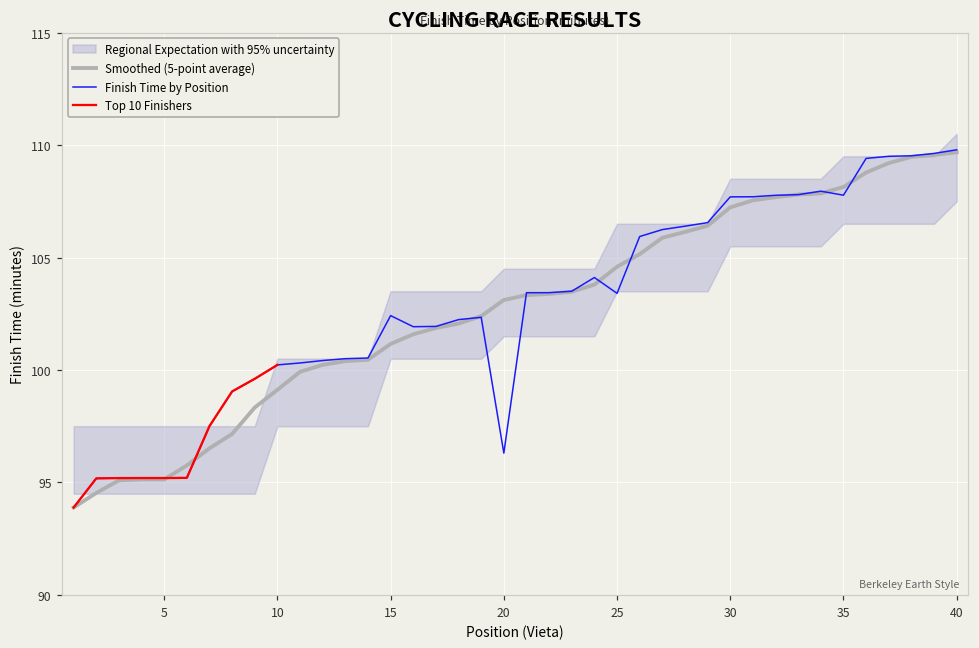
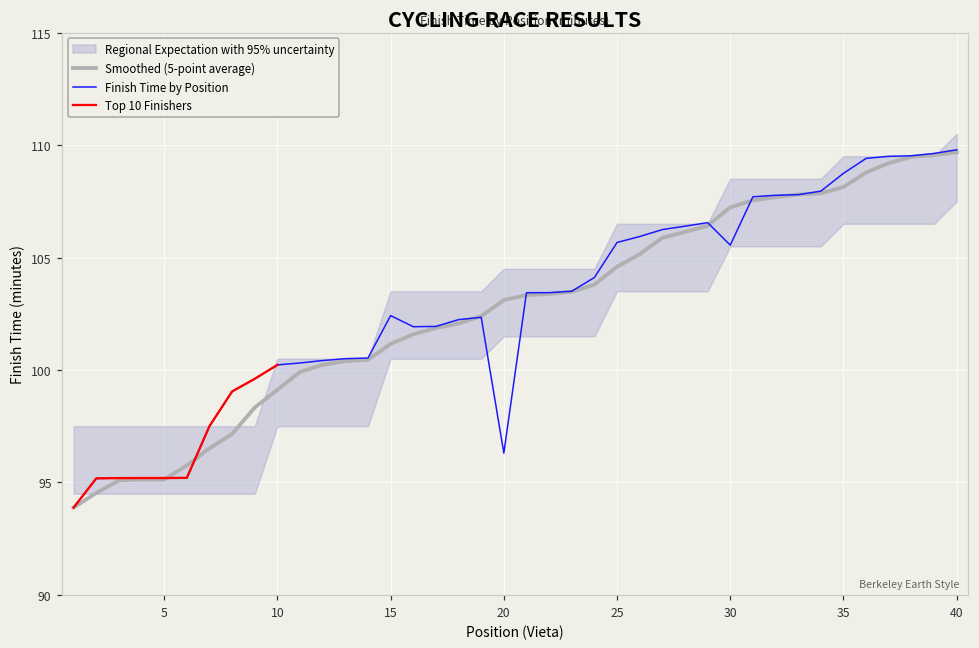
  {
    "Finish Time by Position": {
      "15": 102.4,
      "20": 96.3,
-     "25": 103.4,
-     "30": 107.7,
-     "35": 107.8
+     "25": 105.7,
+     "30": 105.6,
+     "35": 108.7
    }
  }
